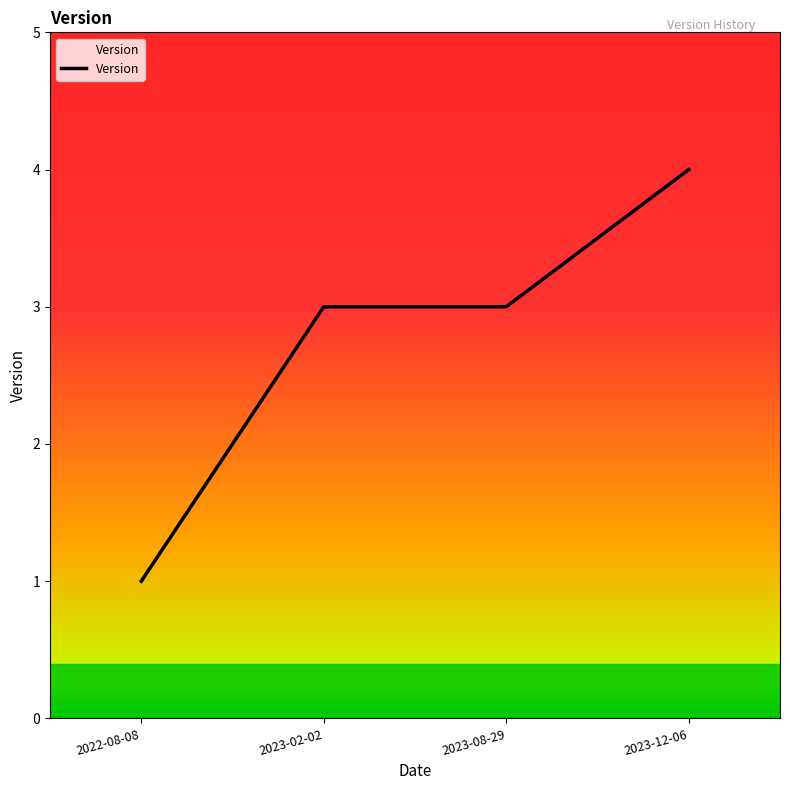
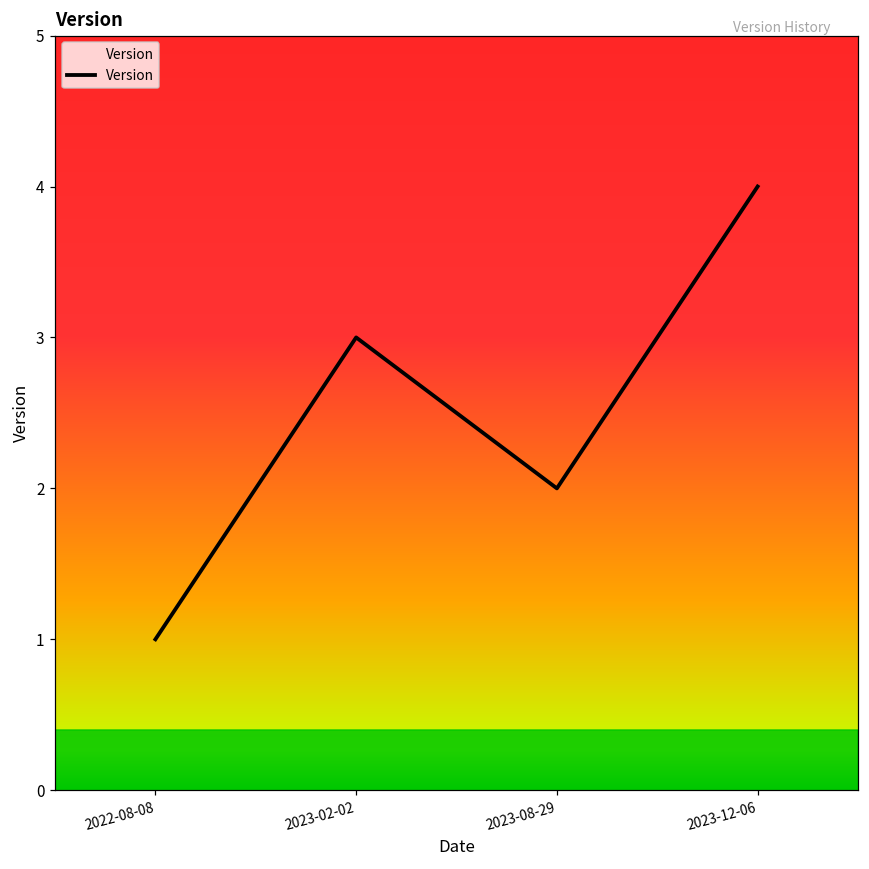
  {
    "2022-08-08": 1,
    "2023-02-02": 3,
-   "2023-08-29": 3,
+   "2023-08-29": 2,
    "2023-12-06": 4
  }
